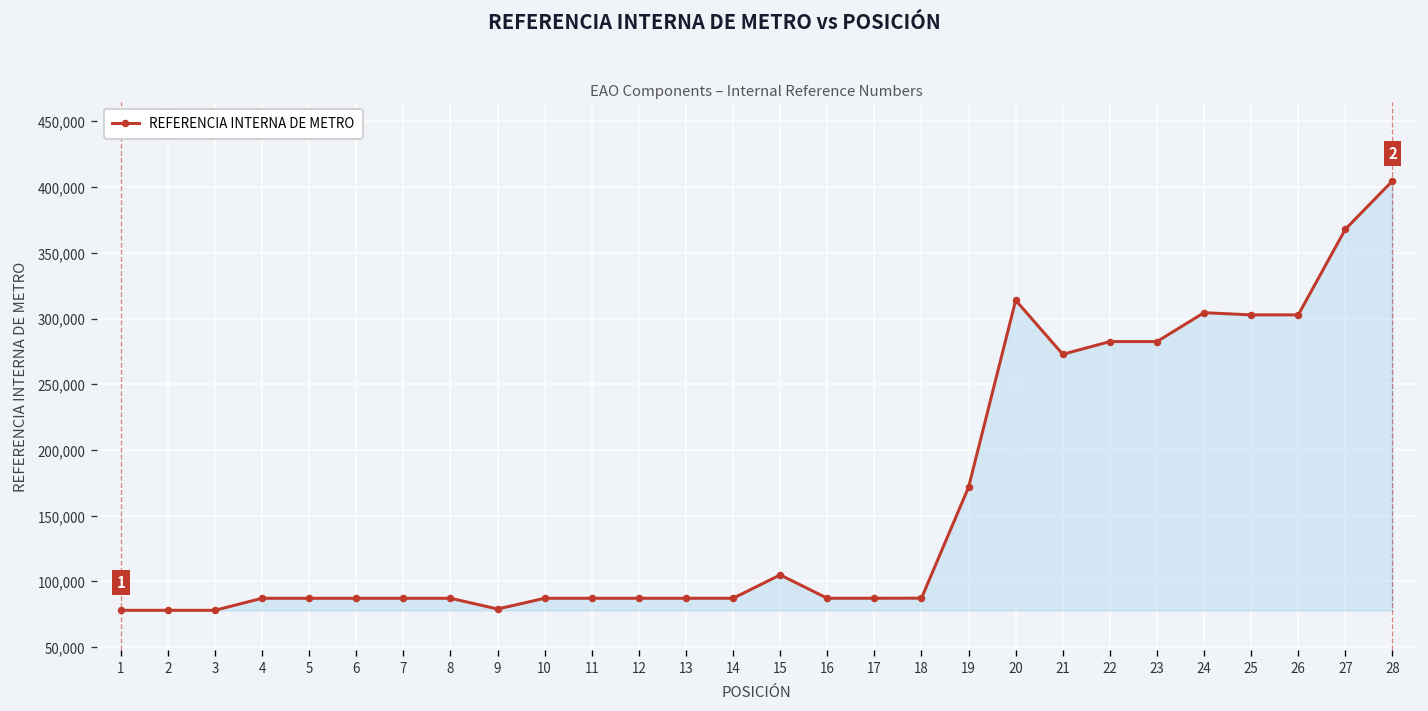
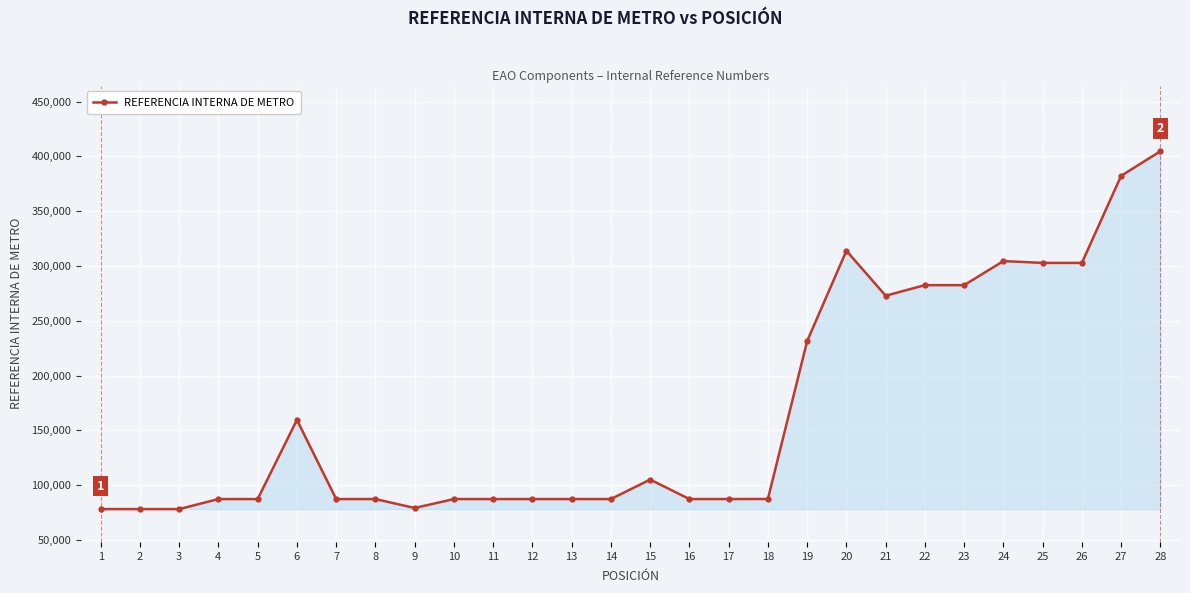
  {
    "2": "78,000",
    "3": "78,000",
    "4": "87,000",
    "5": "87,000",
-   "6": "87,000",
+   "6": "160,000",
    "7": "87,000",
    "8": "87,000",
    "9": "79,000",
    "10": "87,000",
    "11": "87,000",
    "12": "87,000",
    "13": "87,000",
    "14": "87,000",
    "15": "105,000",
    "16": "87,000",
    "17": "87,000",
    "18": "87,000",
-   "19": "172,000",
+   "19": "231,000",
    "20": "314,000",
    "21": "273,000",
    "22": "282,000",
    "23": "282,000",
    "24": "304,000",
    "25": "303,000",
    "26": "303,000",
-   "27": "368,000"
+   "27": "382,000"
  }
